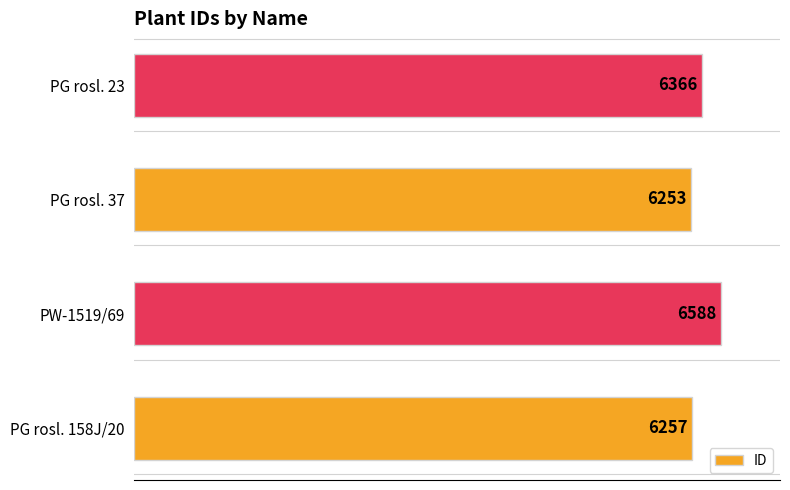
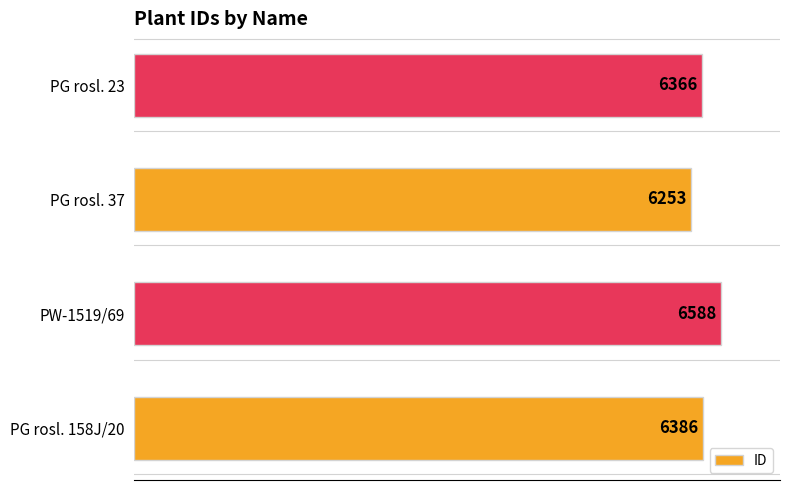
  {
    "PG rosl. 23": 6366,
    "PG rosl. 37": 6253,
    "PW-1519/69": 6588,
-   "PG rosl. 158J/20": 6257
+   "PG rosl. 158J/20": 6386
  }
